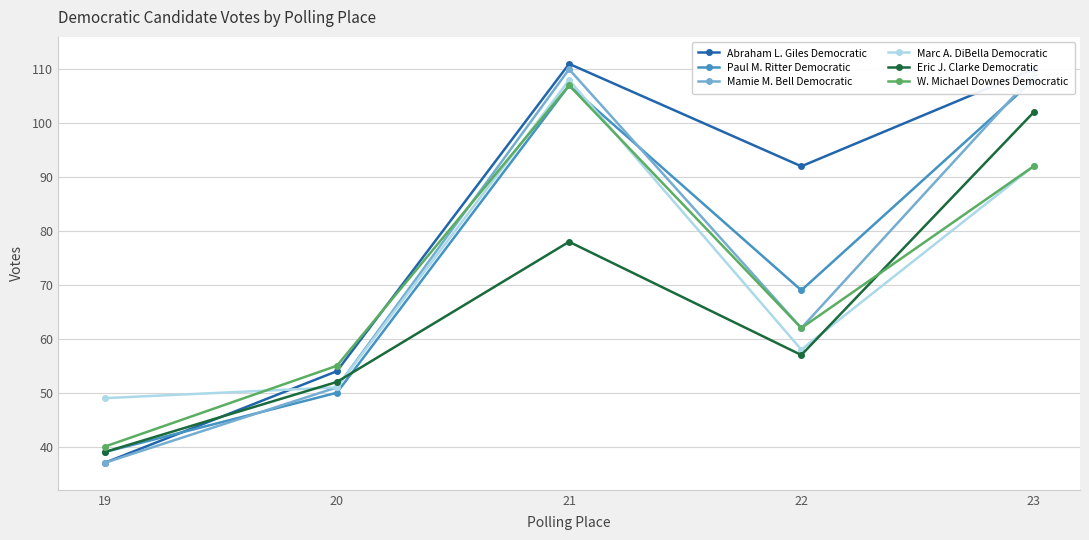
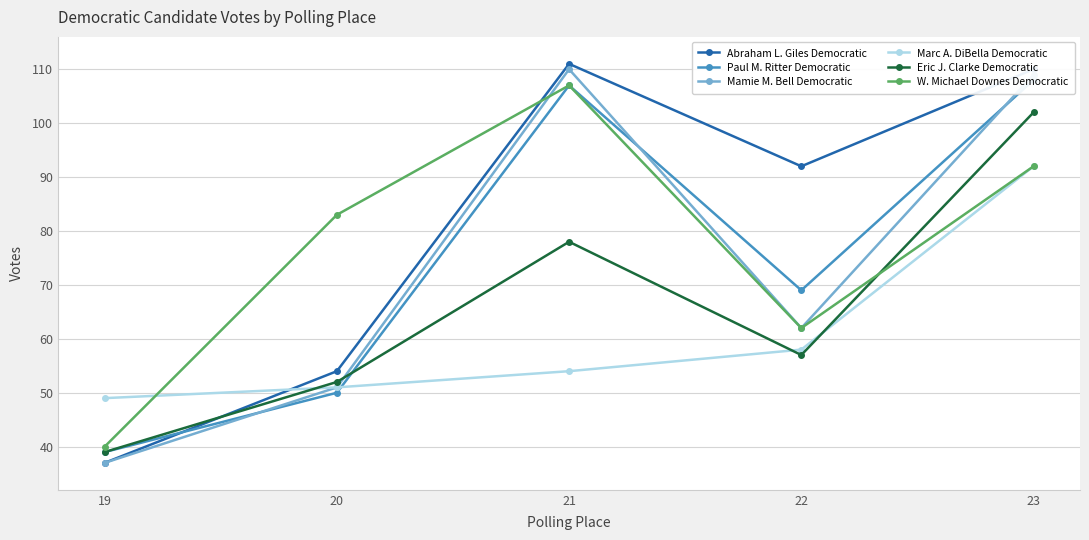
  {
    "Abraham L. Giles Democratic": {
      "20": 54,
      "21": 111,
      "22": 92
    },
    "Marc A. DiBella Democratic": {
      "19": 49,
-     "21": 108,
+     "21": 54,
      "22": 58
    },
    "Eric J. Clarke Democratic": {
      "20": 52,
      "21": 78,
      "22": 57,
      "23": 102
    },
    "W. Michael Downes Democratic": {
      "19": 40,
-     "20": 55
+     "20": 83
    }
  }
